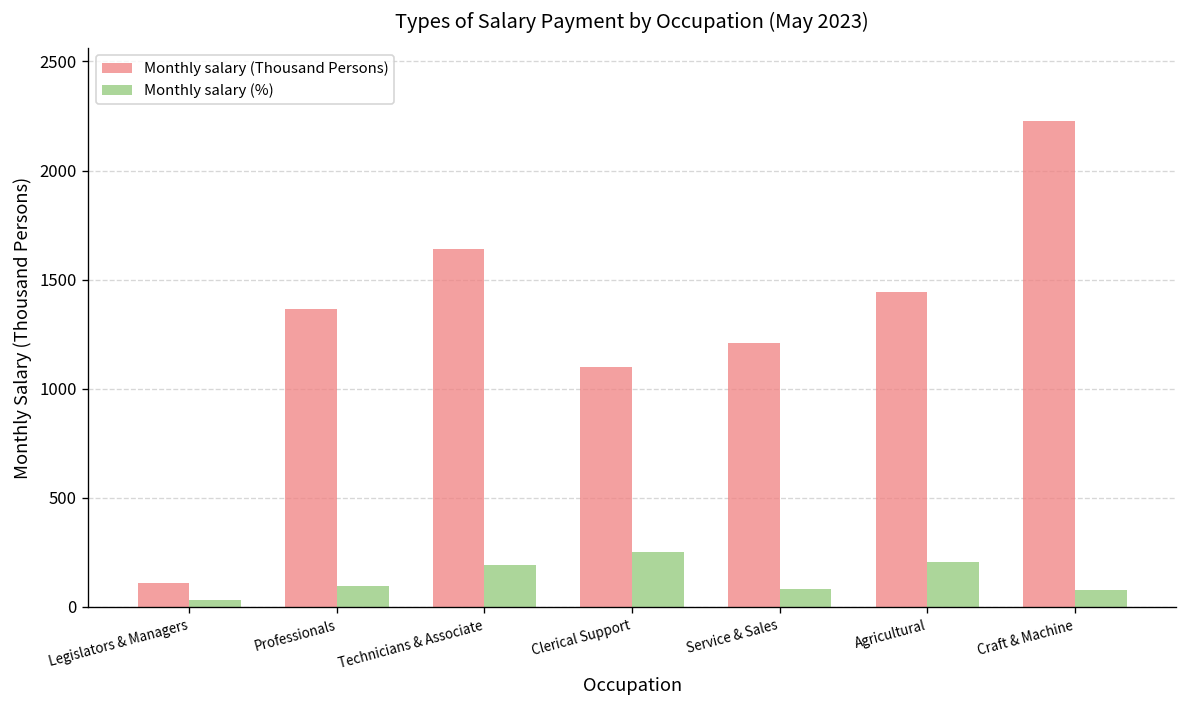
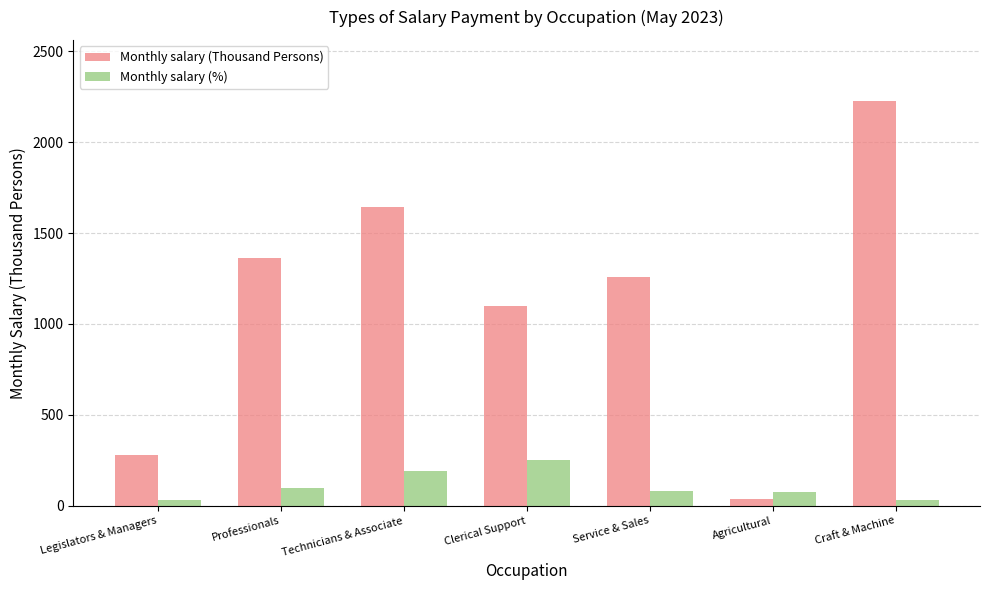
  {
    "Monthly salary (Thousand Persons)": {
-     "Legislators & Managers": 110,
+     "Legislators & Managers": 280,
      "Professionals": 1360,
      "Technicians & Associate": 1640,
      "Clerical Support": 1100,
-     "Service & Sales": 1210,
-     "Agricultural": 1440,
+     "Service & Sales": 1260,
+     "Agricultural": 40,
      "Craft & Machine": 2230
    },
    "Monthly salary (%)": {
      "Legislators & Managers": 30,
      "Professionals": 100,
      "Technicians & Associate": 190,
      "Clerical Support": 250,
      "Service & Sales": 80,
-     "Agricultural": 210,
-     "Craft & Machine": 80
+     "Agricultural": 80,
+     "Craft & Machine": 30
    }
  }
